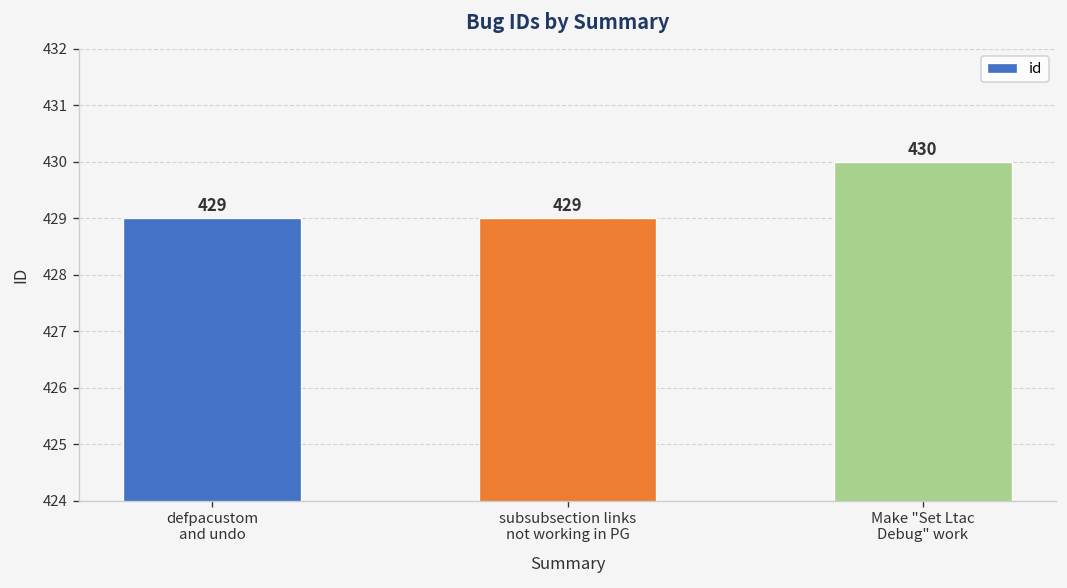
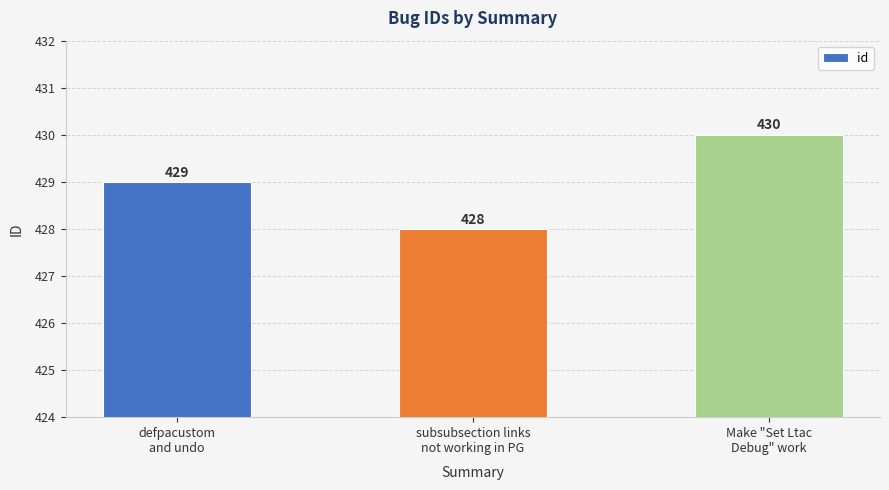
  {
    "defpacustom and undo": 429,
-   "subsubsection links not working in PG": 429,
+   "subsubsection links not working in PG": 428,
    "Make \"Set Ltac Debug\" work": 430
  }
